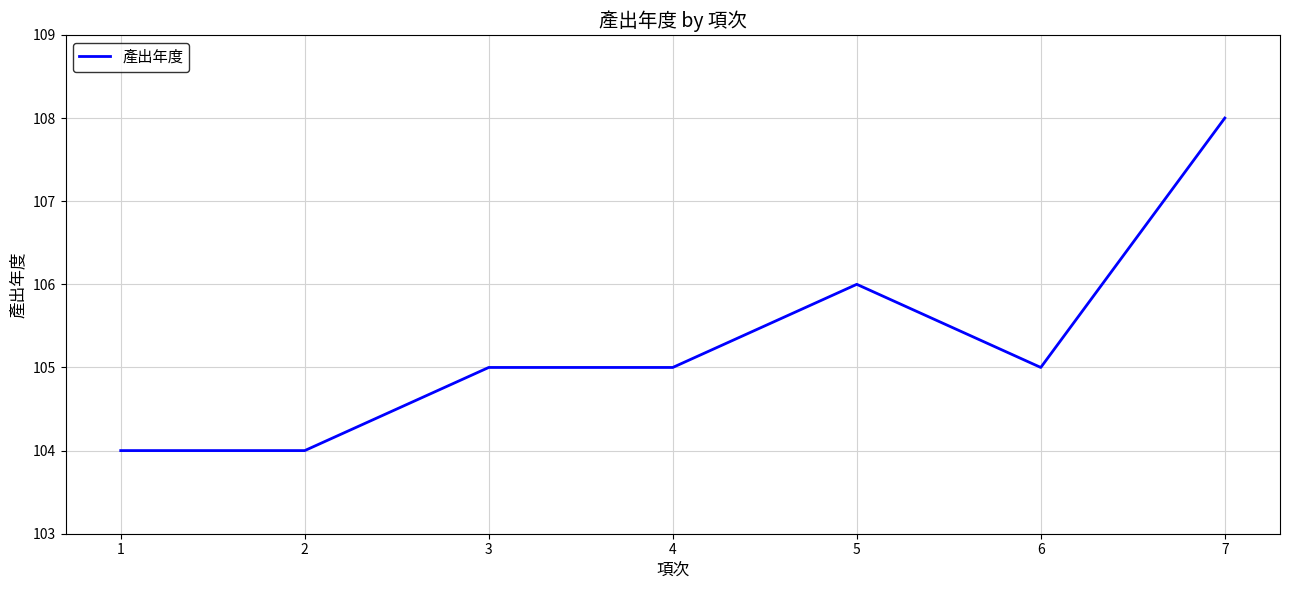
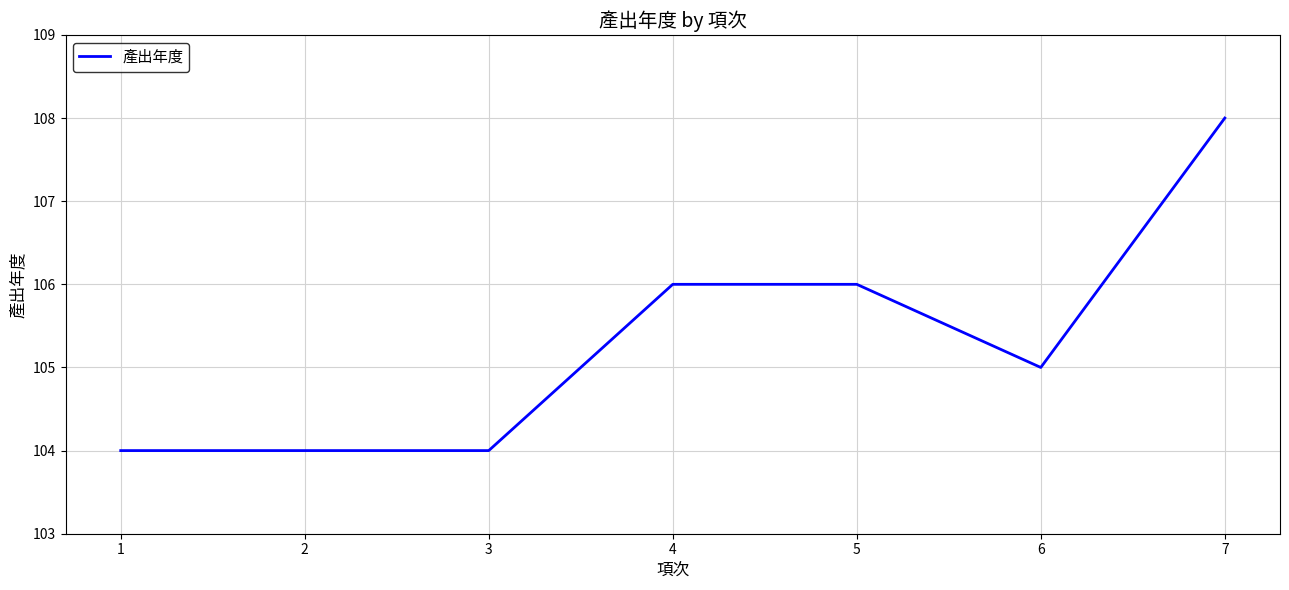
  {
    "1": 104,
    "2": 104,
-   "3": 105,
-   "4": 105,
+   "3": 104,
+   "4": 106,
    "5": 106,
    "6": 105,
    "7": 108
  }
